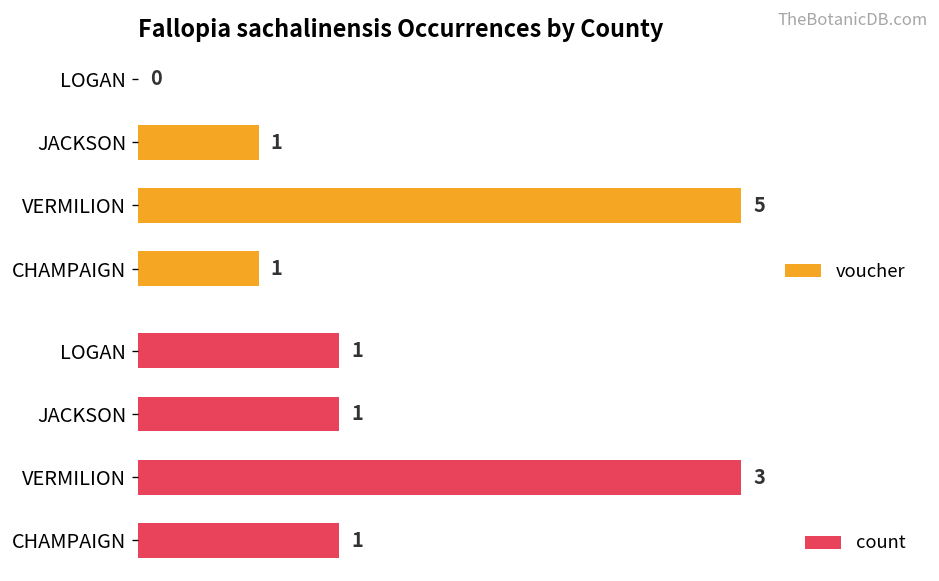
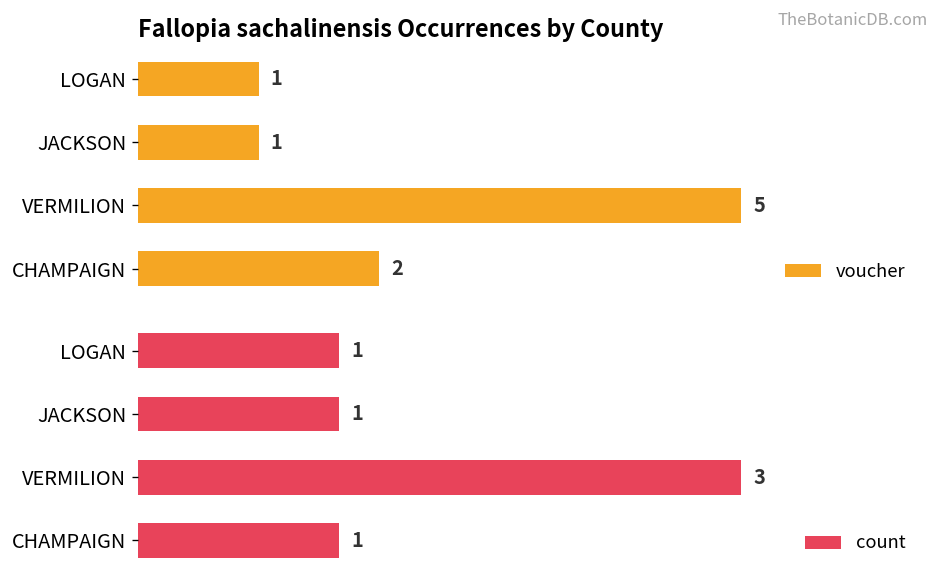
  {
    "Fallopia sachalinensis Occurrences by County": {
-     "LOGAN": 0,
+     "LOGAN": 1,
      "JACKSON": 1,
      "VERMILION": 5,
-     "CHAMPAIGN": 1
+     "CHAMPAIGN": 2
    }
  }
